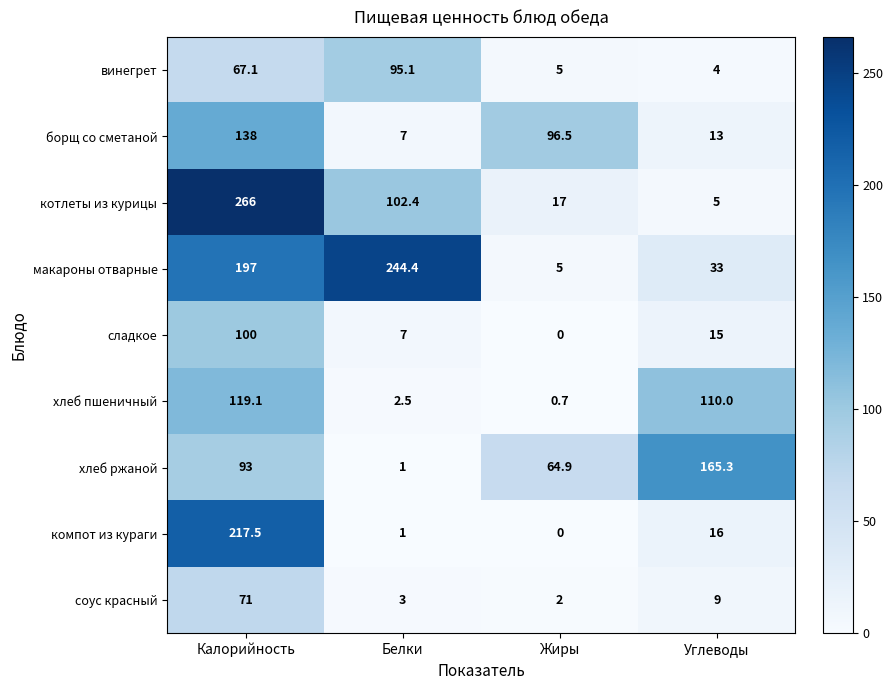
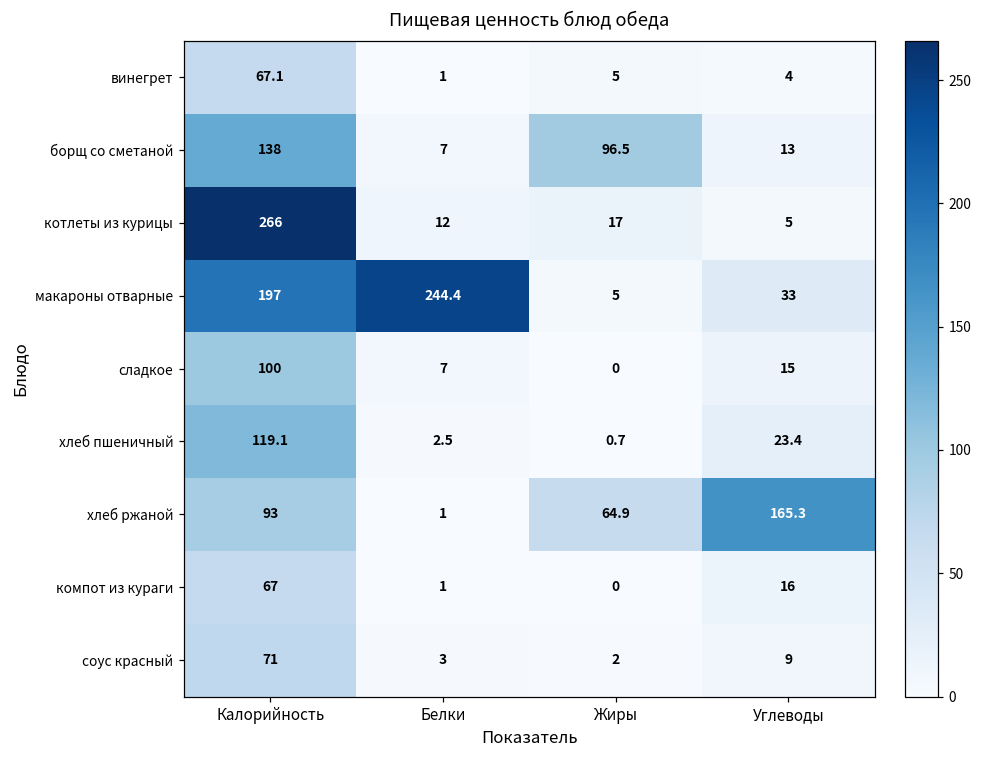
  {
    "винегрет": {
      "Калорийность": 67.1,
-     "Белки": 95.1,
+     "Белки": 1,
      "Жиры": 5,
      "Углеводы": 4
    },
    "борщ со сметаной": {
      "Калорийность": 138,
      "Белки": 7,
      "Жиры": 96.5,
      "Углеводы": 13
    },
    "котлеты из курицы": {
      "Калорийность": 266,
-     "Белки": 102.4,
+     "Белки": 12,
      "Жиры": 17,
      "Углеводы": 5
    },
    "макароны отварные": {
      "Калорийность": 197,
      "Белки": 244.4,
      "Жиры": 5,
      "Углеводы": 33
    },
    "сладкое": {
      "Калорийность": 100,
      "Белки": 7,
      "Жиры": 0,
      "Углеводы": 15
    },
    "хлеб пшеничный": {
      "Калорийность": 119.1,
      "Белки": 2.5,
      "Жиры": 0.7,
-     "Углеводы": 110.0
+     "Углеводы": 23.4
    },
    "хлеб ржаной": {
      "Калорийность": 93,
      "Белки": 1,
      "Жиры": 64.9,
      "Углеводы": 165.3
    },
    "компот из кураги": {
-     "Калорийность": 217.5,
+     "Калорийность": 67,
      "Белки": 1,
      "Жиры": 0,
      "Углеводы": 16
    },
    "соус красный": {
      "Калорийность": 71,
      "Белки": 3,
      "Жиры": 2,
      "Углеводы": 9
    }
  }
